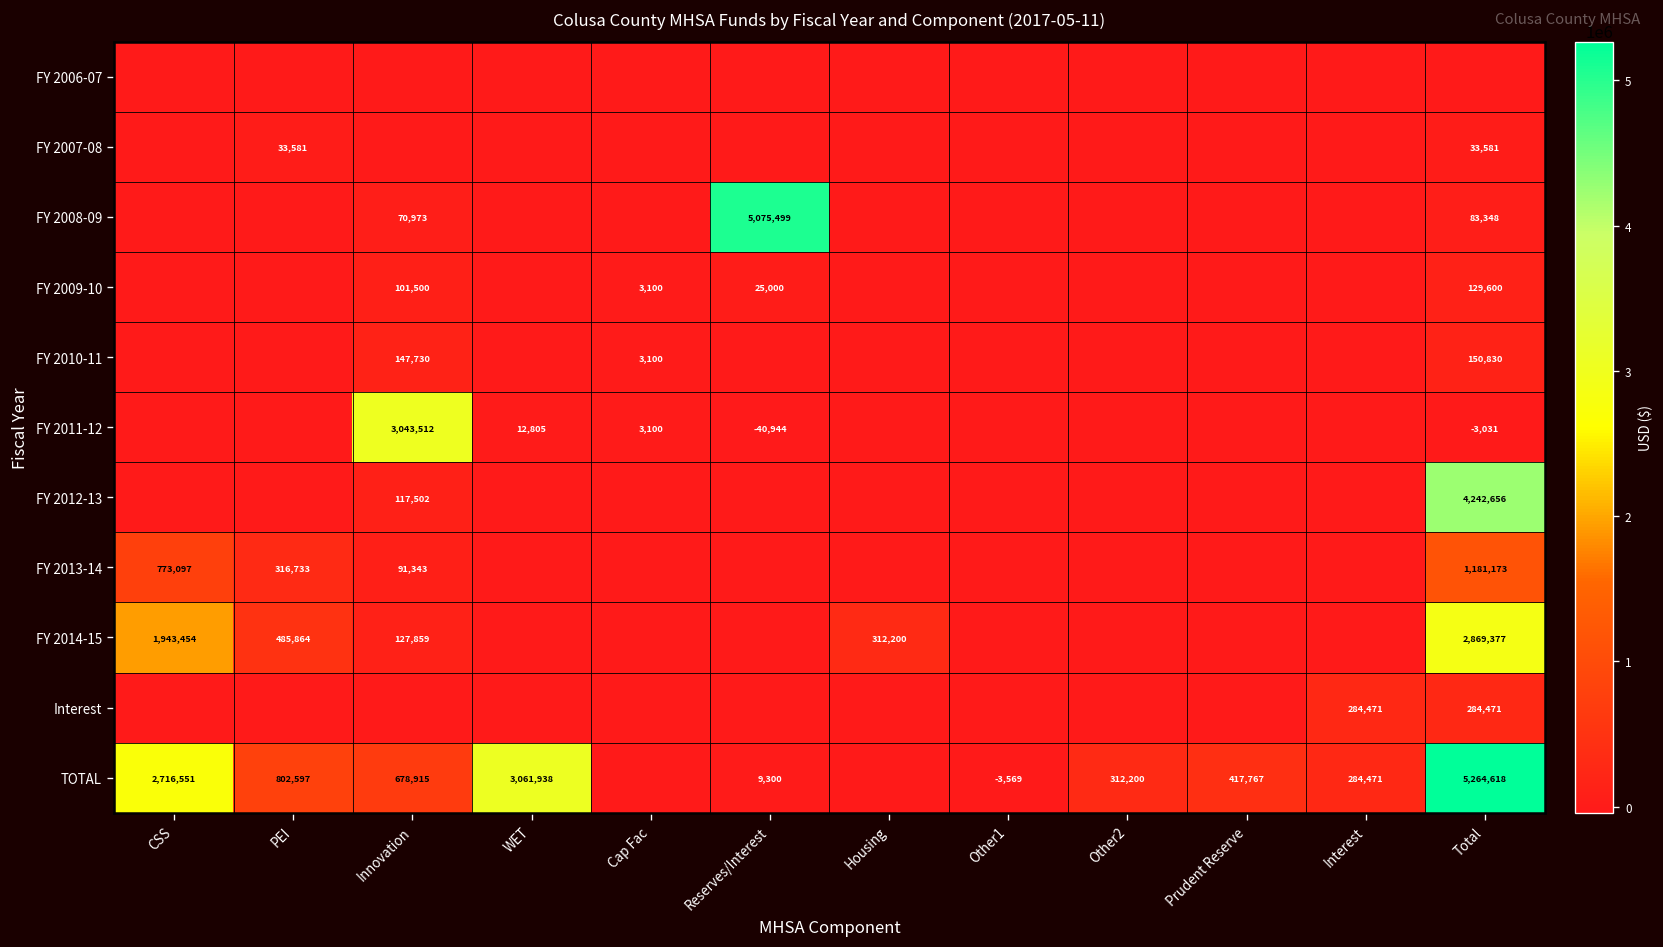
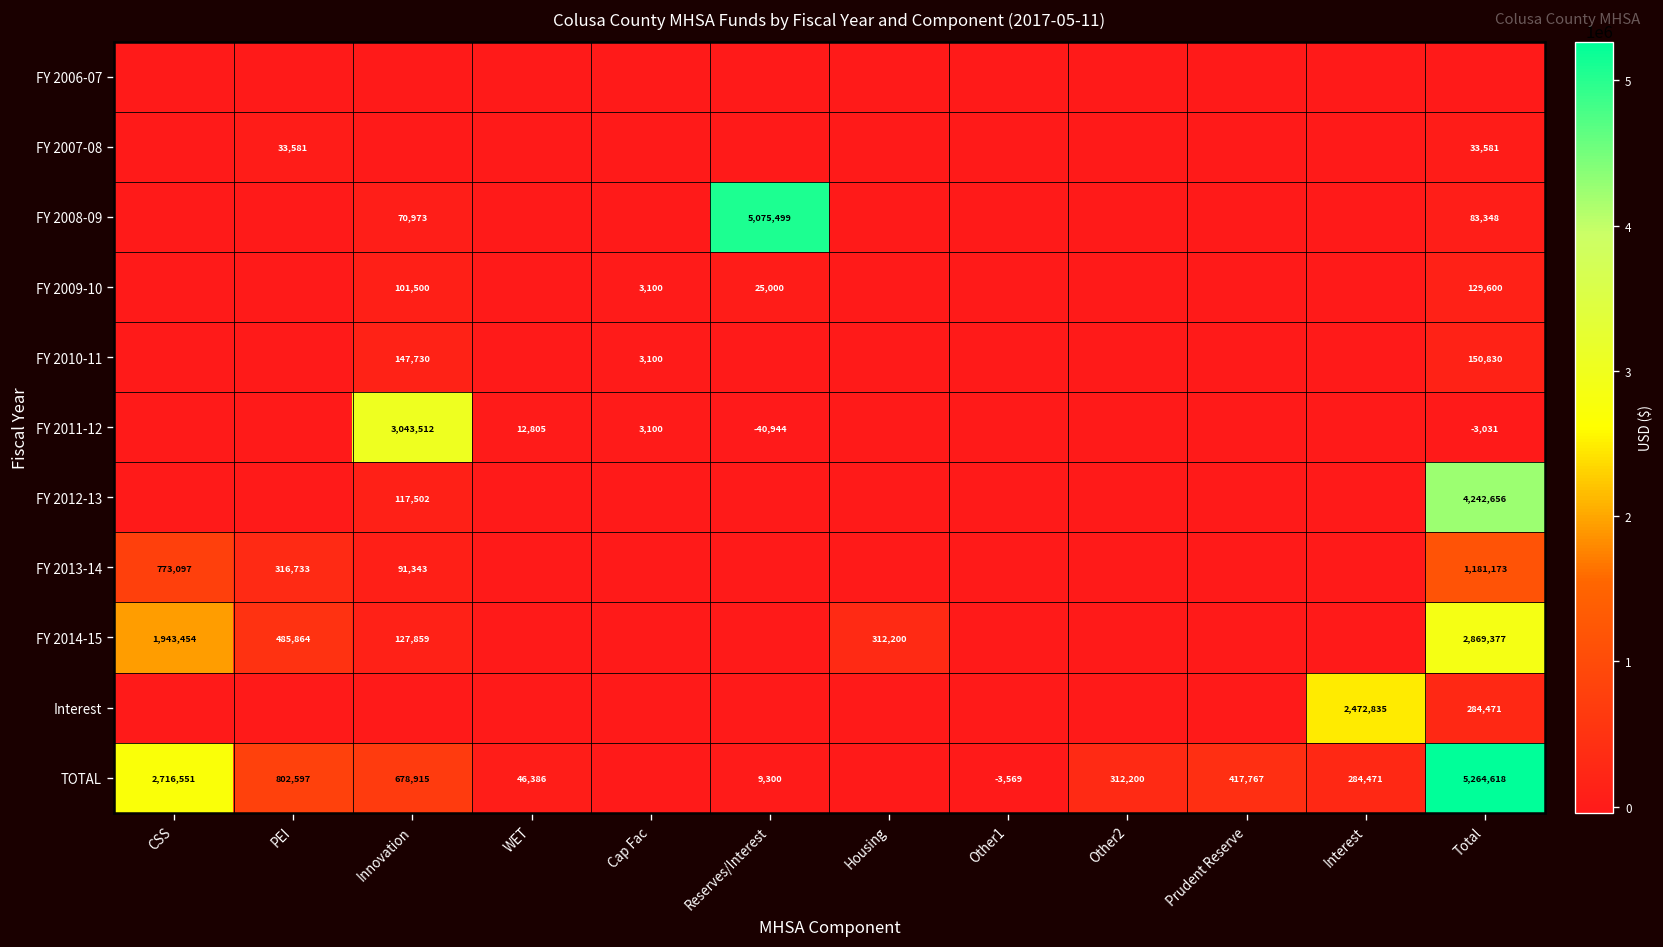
  {
    "FY 2007-08": {
      "PEI": "33,581",
      "Total": "33,581"
    },
    "FY 2008-09": {
      "Innovation": "70,973",
      "Reserves/Interest": "5,075,499",
      "Total": "83,348"
    },
    "FY 2009-10": {
      "Innovation": "101,500",
      "Cap Fac": "3,100",
      "Reserves/Interest": "25,000",
      "Total": "129,600"
    },
    "FY 2010-11": {
      "Innovation": "147,730",
      "Cap Fac": "3,100",
      "Total": "150,830"
    },
    "FY 2011-12": {
      "Innovation": "3,043,512",
      "WET": "12,805",
      "Cap Fac": "3,100",
      "Reserves/Interest": "-40,944",
      "Total": "-3,031"
    },
    "FY 2012-13": {
      "Innovation": "117,502",
      "Total": "4,242,656"
    },
    "FY 2013-14": {
      "CSS": "773,097",
      "PEI": "316,733",
      "Innovation": "91,343",
      "Total": "1,181,173"
    },
    "FY 2014-15": {
      "CSS": "1,943,454",
      "PEI": "485,864",
      "Innovation": "127,859",
      "Housing": "312,200",
      "Total": "2,869,377"
    },
    "Interest": {
-     "Interest": "284,471",
+     "Interest": "2,472,835",
      "Total": "284,471"
    },
    "TOTAL": {
      "CSS": "2,716,551",
      "PEI": "802,597",
      "Innovation": "678,915",
-     "WET": "3,061,938",
+     "WET": "46,386",
      "Reserves/Interest": "9,300",
      "Other1": "-3,569",
      "Other2": "312,200",
      "Prudent Reserve": "417,767",
      "Interest": "284,471",
      "Total": "5,264,618"
    }
  }
